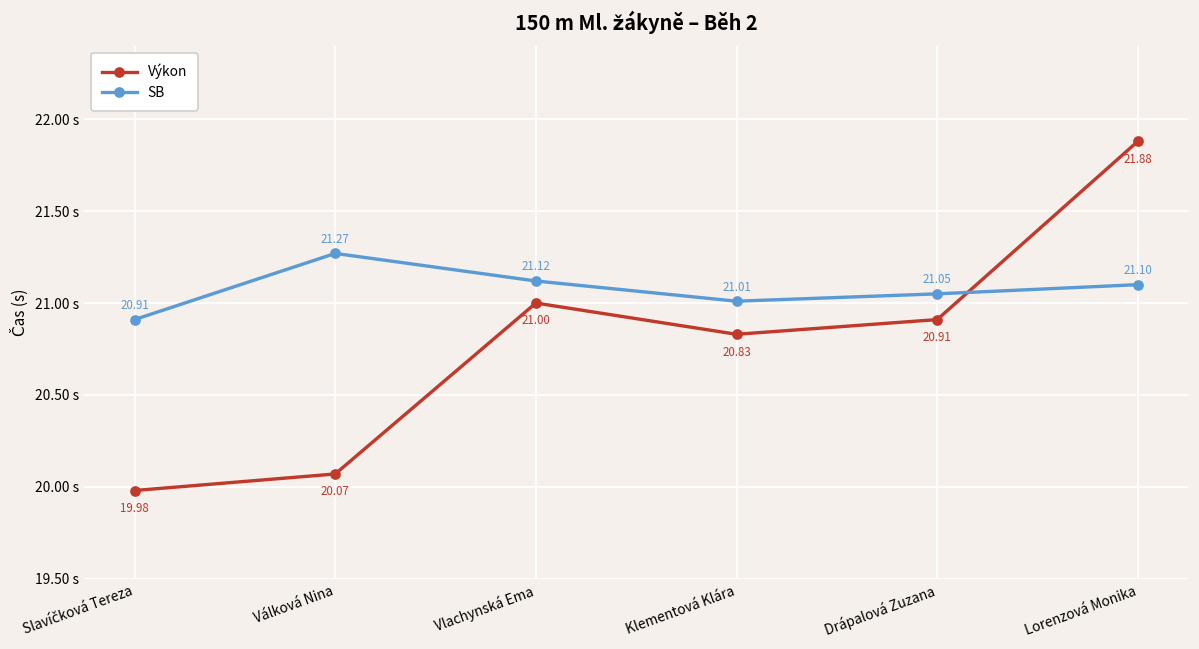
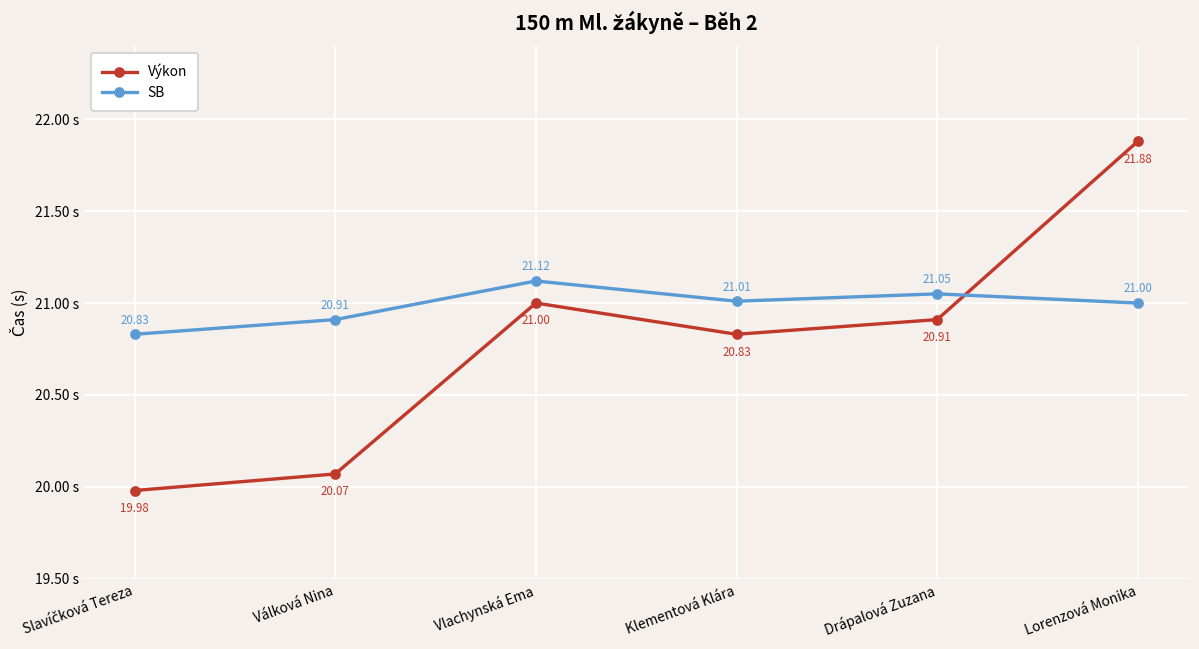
  {
    "Výkon": {
      "Slavíčková Tereza": 19.98,
      "Válková Nina": 20.07,
      "Vlachynská Ema": 21.00,
      "Klementová Klára": 20.83,
      "Drápalová Zuzana": 20.91,
      "Lorenzová Monika": 21.88
    },
    "SB": {
-     "Slavíčková Tereza": 20.91,
-     "Válková Nina": 21.27,
+     "Slavíčková Tereza": 20.83,
+     "Válková Nina": 20.91,
      "Vlachynská Ema": 21.12,
      "Klementová Klára": 21.01,
      "Drápalová Zuzana": 21.05,
-     "Lorenzová Monika": 21.10
+     "Lorenzová Monika": 21.00
    }
  }
